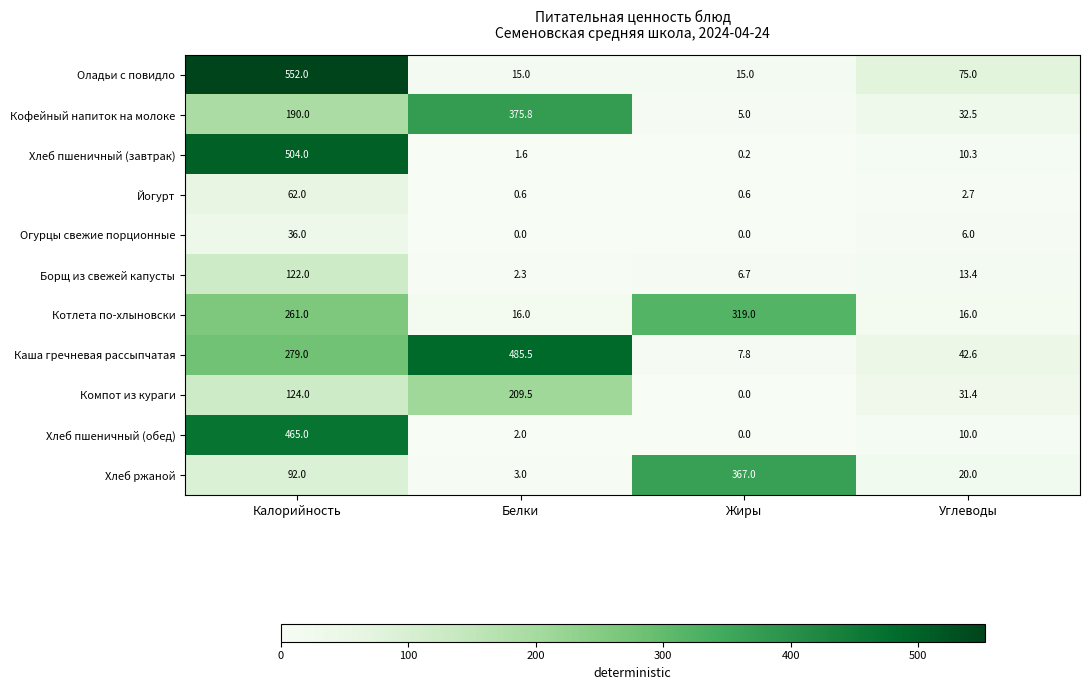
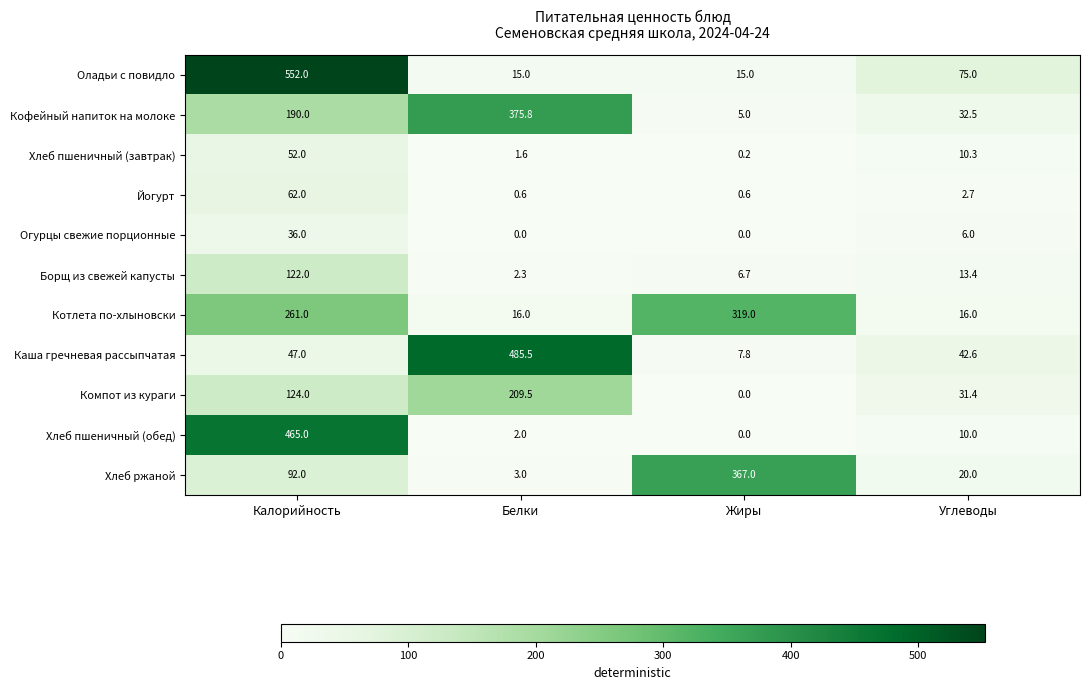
  {
    "Оладьи с повидло": {
      "Калорийность": 552.0,
      "Белки": 15.0,
      "Жиры": 15.0,
      "Углеводы": 75.0
    },
    "Кофейный напиток на молоке": {
      "Калорийность": 190.0,
      "Белки": 375.8,
      "Жиры": 5.0,
      "Углеводы": 32.5
    },
    "Хлеб пшеничный (завтрак)": {
-     "Калорийность": 504.0,
+     "Калорийность": 52.0,
      "Белки": 1.6,
      "Жиры": 0.2,
      "Углеводы": 10.3
    },
    "Йогурт": {
      "Калорийность": 62.0,
      "Белки": 0.6,
      "Жиры": 0.6,
      "Углеводы": 2.7
    },
    "Огурцы свежие порционные": {
      "Калорийность": 36.0,
      "Белки": 0.0,
      "Жиры": 0.0,
      "Углеводы": 6.0
    },
    "Борщ из свежей капусты": {
      "Калорийность": 122.0,
      "Белки": 2.3,
      "Жиры": 6.7,
      "Углеводы": 13.4
    },
    "Котлета по-хлыновски": {
      "Калорийность": 261.0,
      "Белки": 16.0,
      "Жиры": 319.0,
      "Углеводы": 16.0
    },
    "Каша гречневая рассыпчатая": {
-     "Калорийность": 279.0,
+     "Калорийность": 47.0,
      "Белки": 485.5,
      "Жиры": 7.8,
      "Углеводы": 42.6
    },
    "Компот из кураги": {
      "Калорийность": 124.0,
      "Белки": 209.5,
      "Жиры": 0.0,
      "Углеводы": 31.4
    },
    "Хлеб пшеничный (обед)": {
      "Калорийность": 465.0,
      "Белки": 2.0,
      "Жиры": 0.0,
      "Углеводы": 10.0
    },
    "Хлеб ржаной": {
      "Калорийность": 92.0,
      "Белки": 3.0,
      "Жиры": 367.0,
      "Углеводы": 20.0
    }
  }
